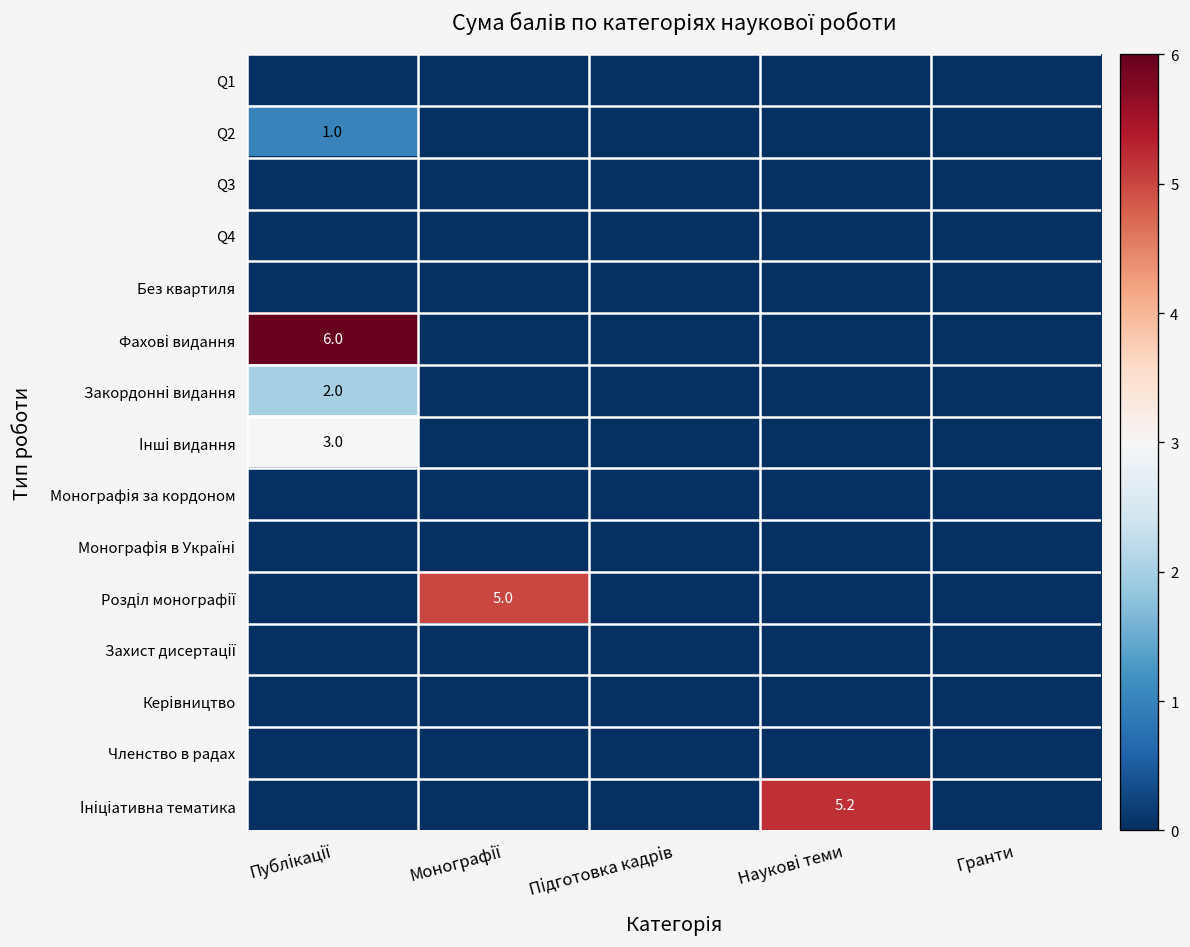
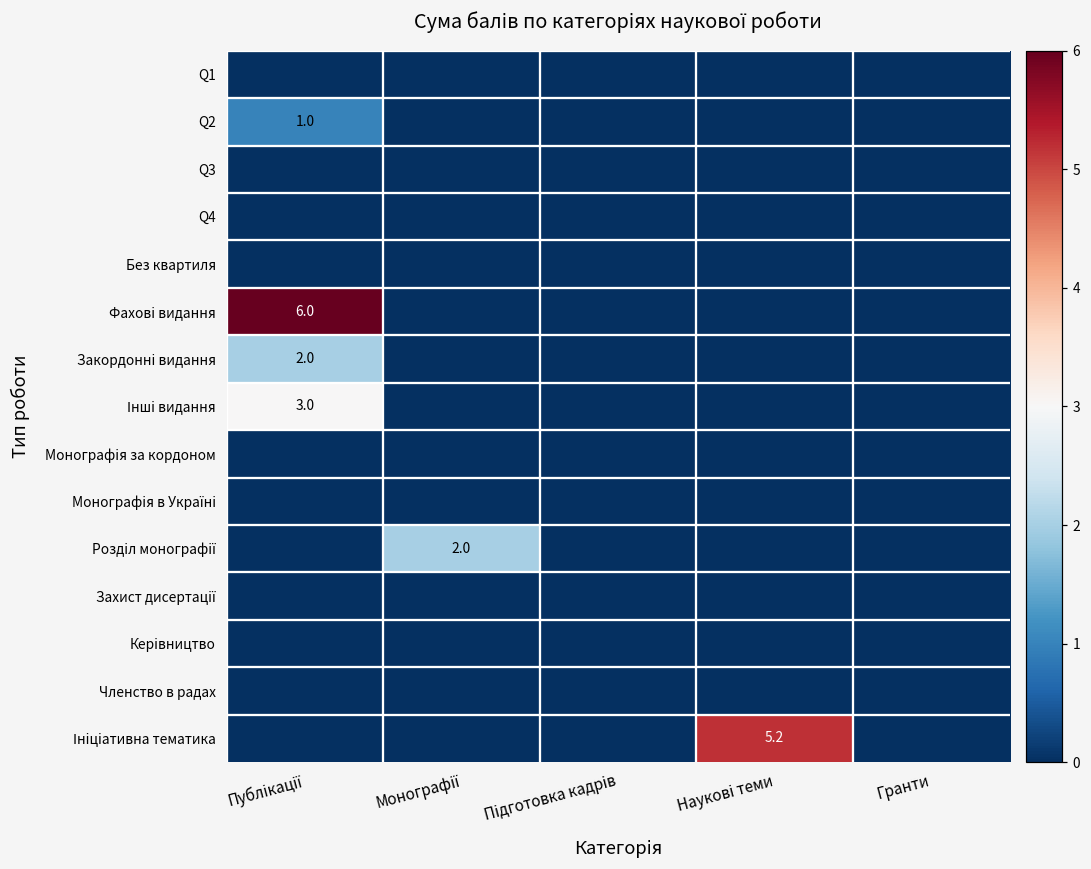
  {
    "Q2": {
      "Публікації": 1.0
    },
    "Фахові видання": {
      "Публікації": 6.0
    },
    "Закордонні видання": {
      "Публікації": 2.0
    },
    "Інші видання": {
      "Публікації": 3.0
    },
    "Розділ монографії": {
-     "Монографії": 5.0
+     "Монографії": 2.0
    },
    "Ініціативна тематика": {
      "Наукові теми": 5.2
    }
  }
